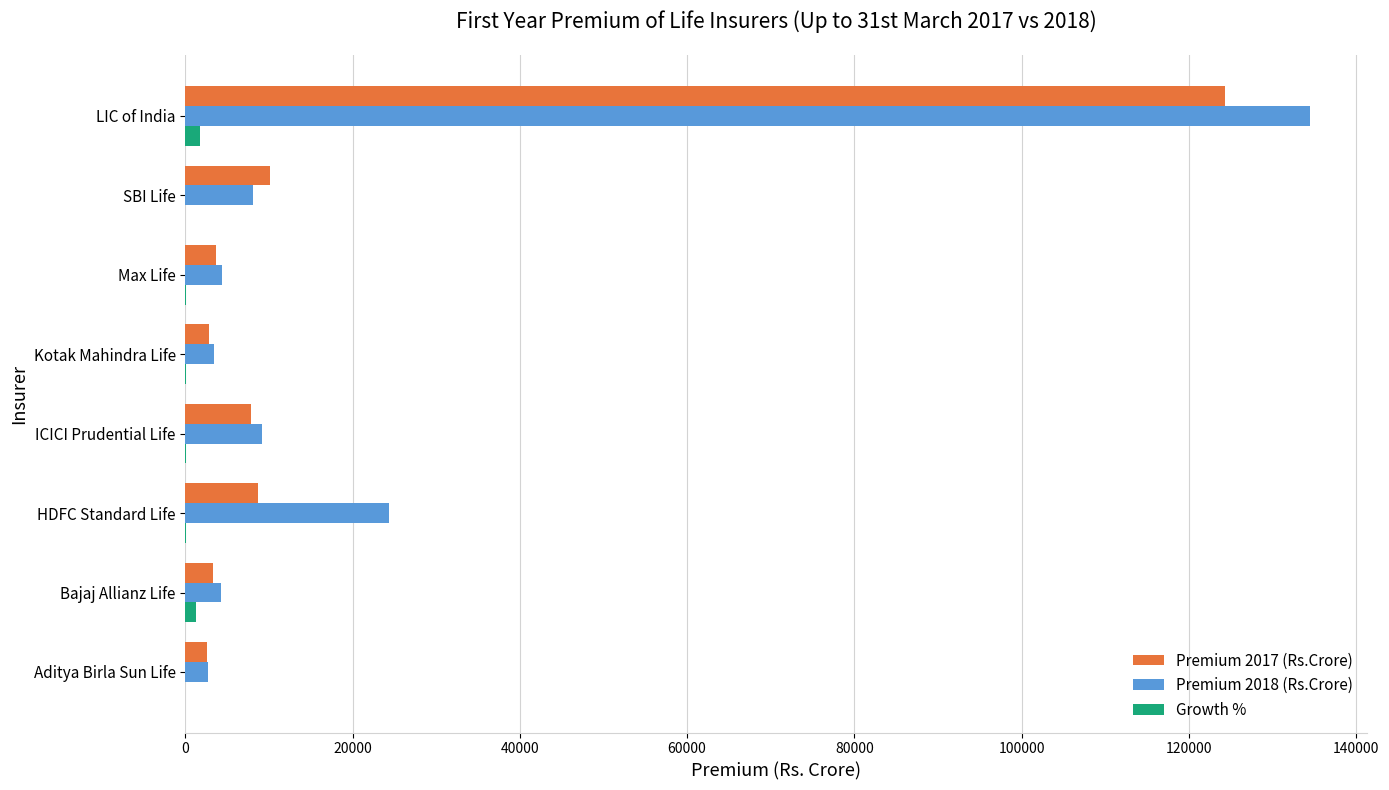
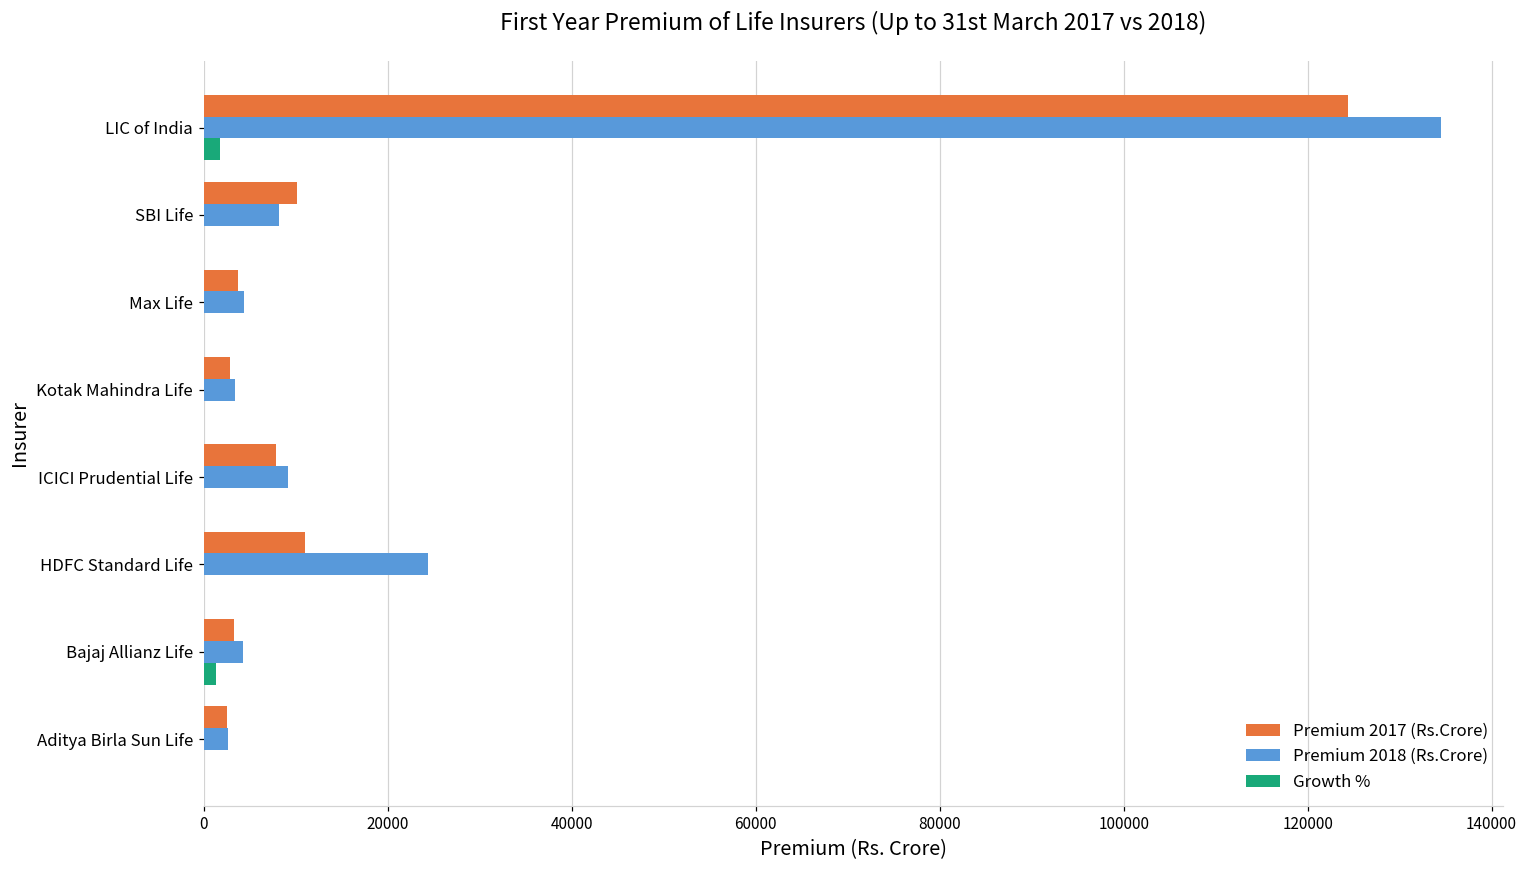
  {
    "Premium 2017 (Rs.Crore)": {
      "LIC of India": 124000,
      "SBI Life": 10000,
      "Max Life": 4000,
      "Kotak Mahindra Life": 3000,
      "ICICI Prudential Life": 8000,
-     "HDFC Standard Life": 9000,
+     "HDFC Standard Life": 11000,
      "Bajaj Allianz Life": 3000,
      "Aditya Birla Sun Life": 3000
    },
    "Premium 2018 (Rs.Crore)": {
      "LIC of India": 135000,
      "SBI Life": 8000,
      "Max Life": 4000,
      "Kotak Mahindra Life": 3000,
      "ICICI Prudential Life": 9000,
      "HDFC Standard Life": 24000,
      "Bajaj Allianz Life": 4000,
      "Aditya Birla Sun Life": 3000
    },
    "Growth %": {
      "LIC of India": 2000,
      "Bajaj Allianz Life": 1000
    }
  }
